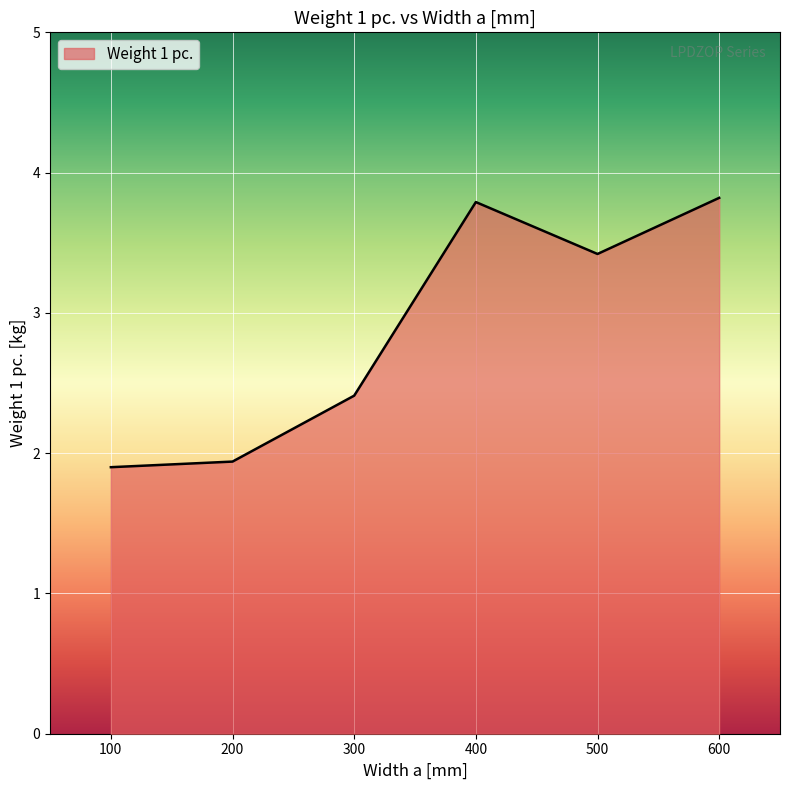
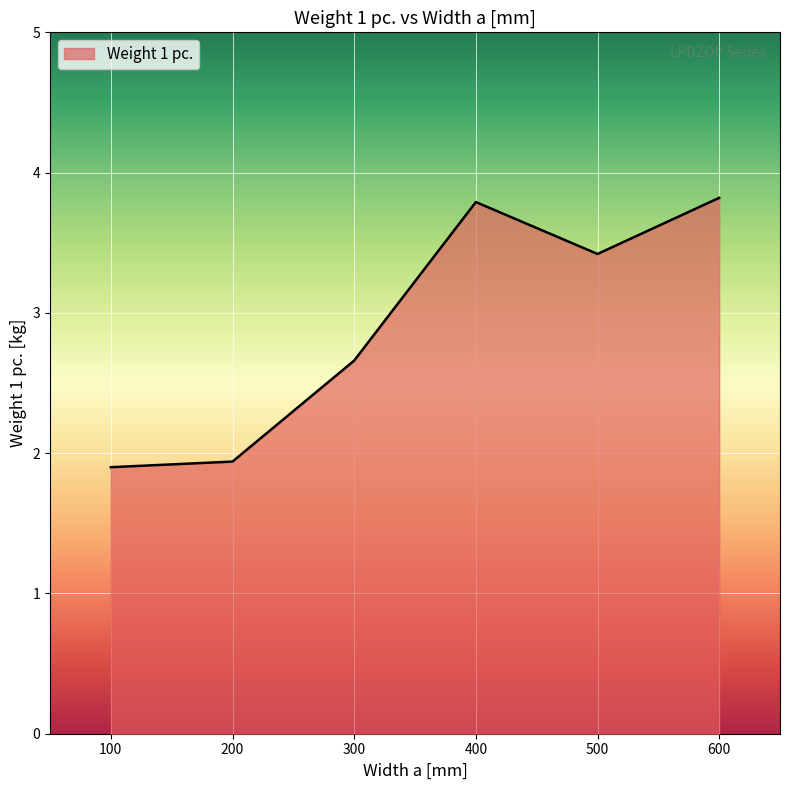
  {
    "100": 1.90,
    "200": 1.94,
-   "300": 2.41,
+   "300": 2.66,
    "400": 3.79,
    "500": 3.42,
    "600": 3.82
  }
